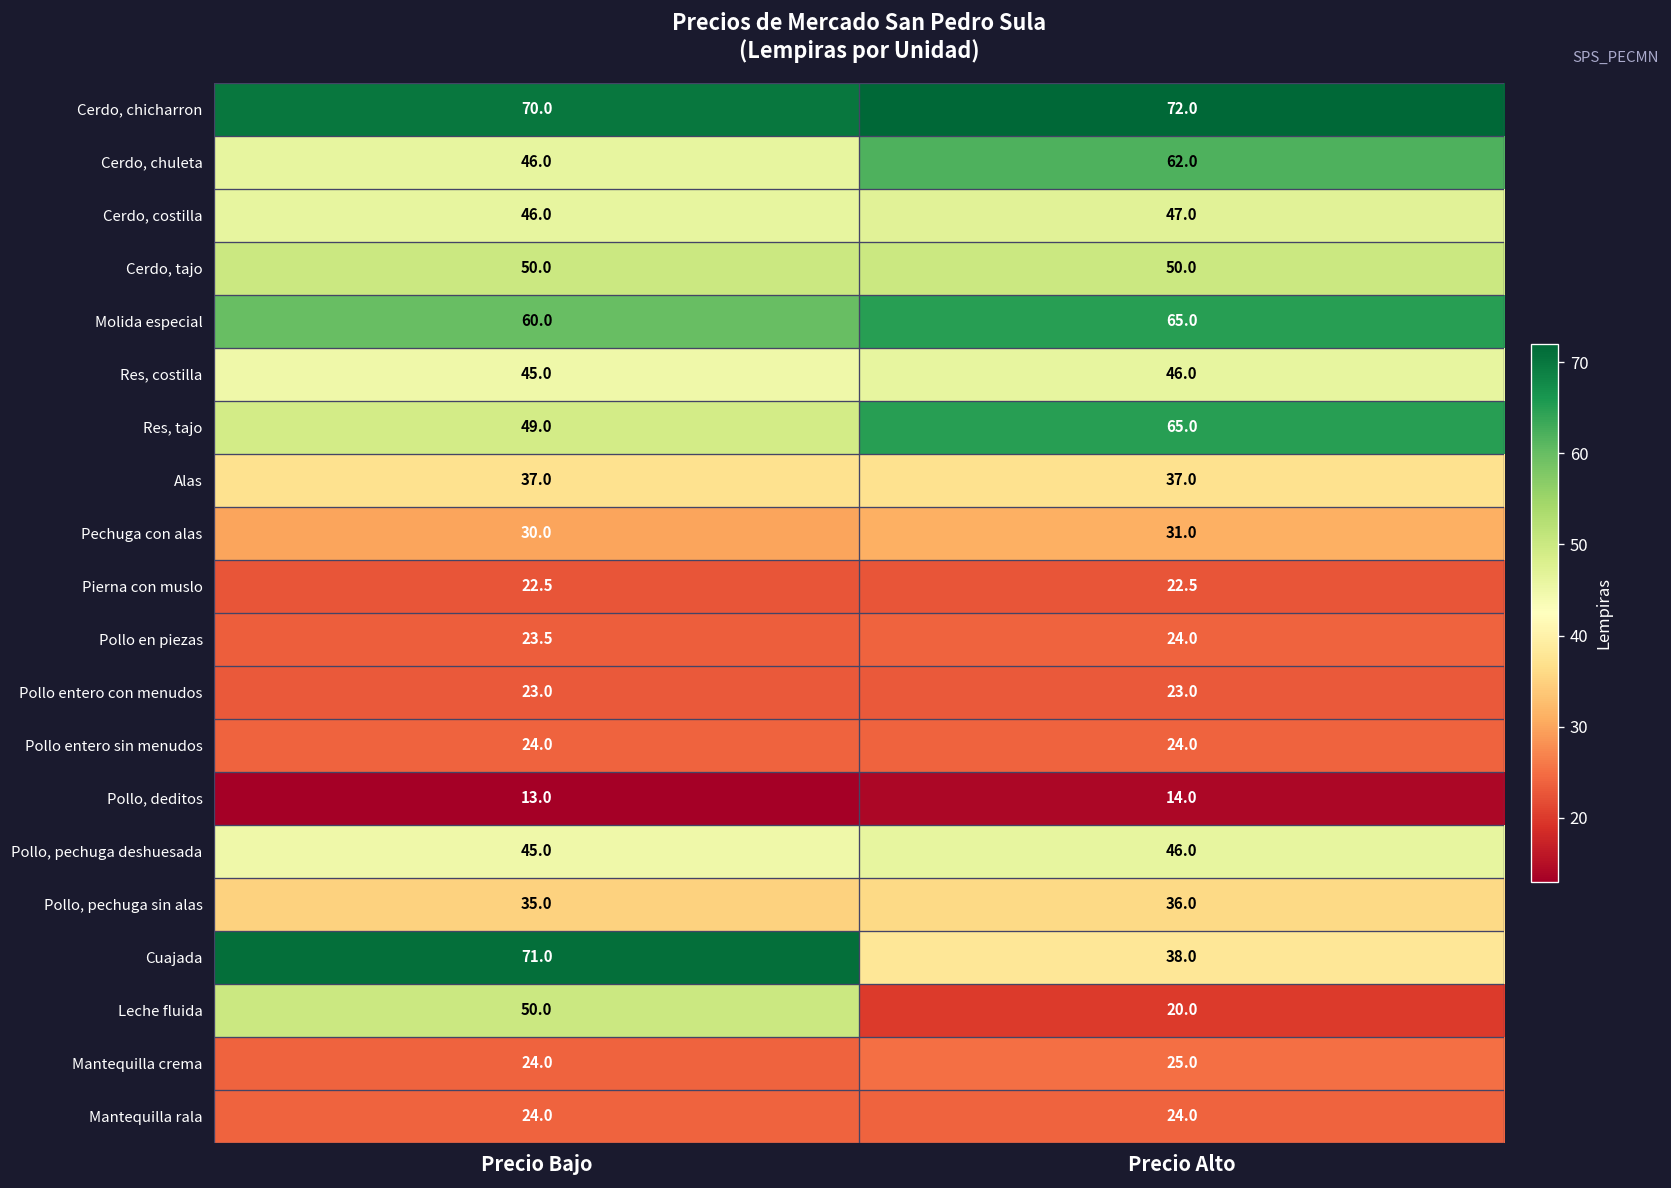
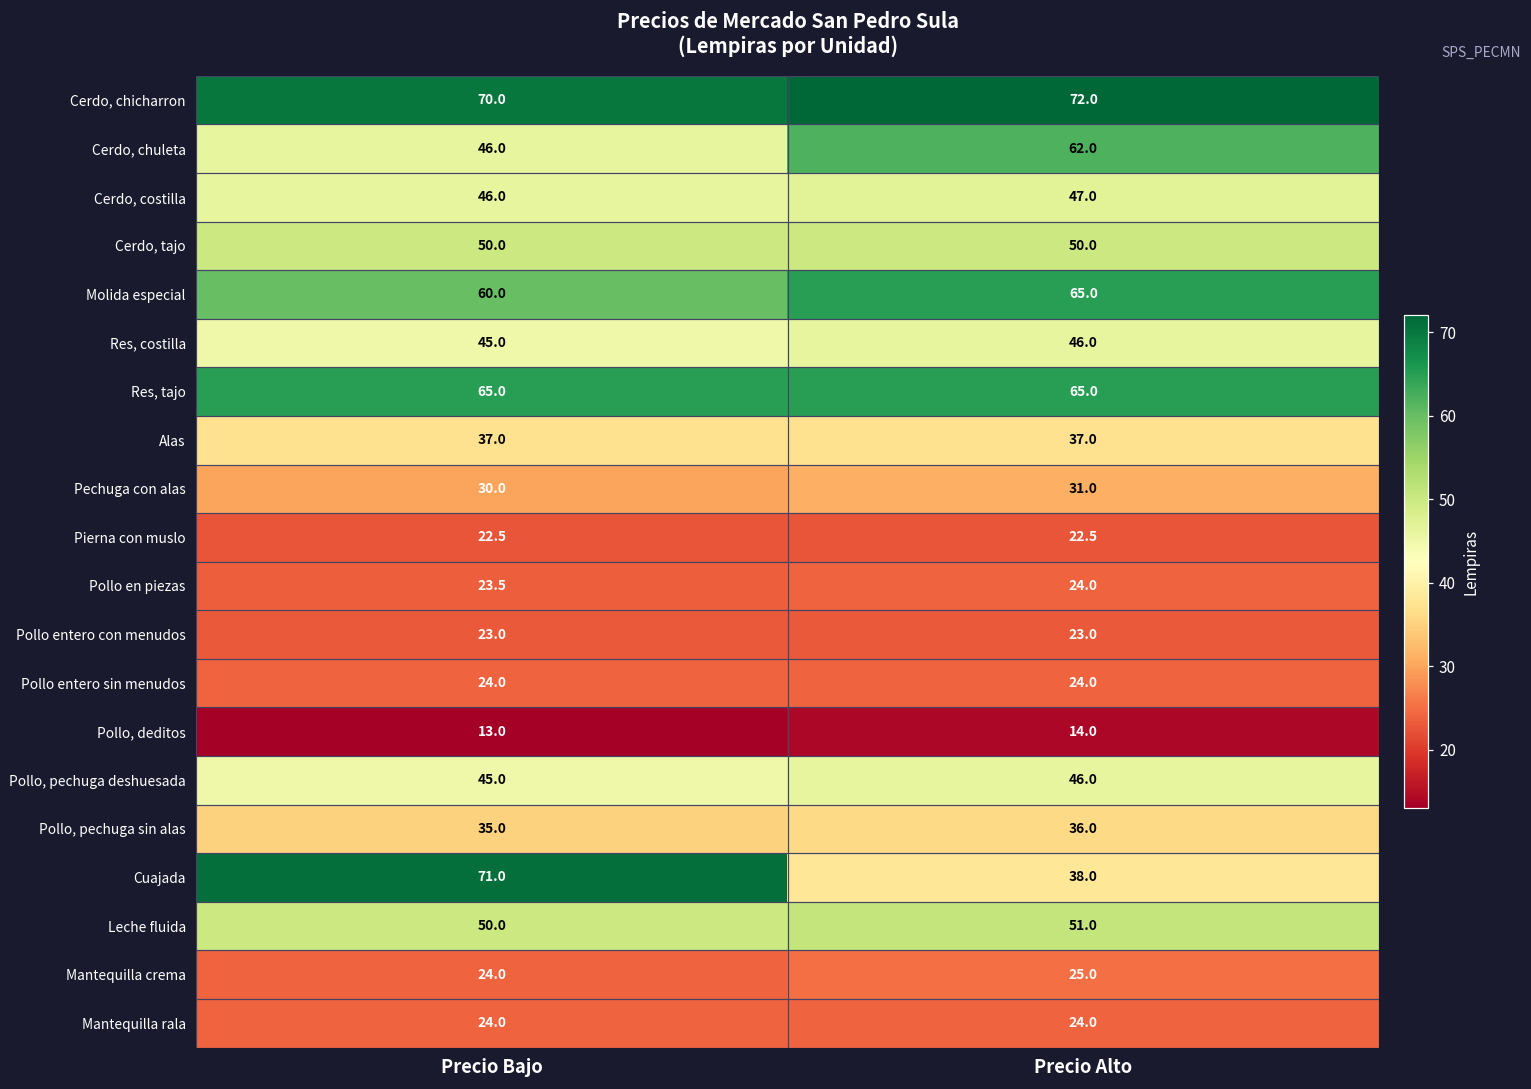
  {
    "Cerdo, chicharron": {
      "Precio Bajo": 70.0,
      "Precio Alto": 72.0
    },
    "Cerdo, chuleta": {
      "Precio Bajo": 46.0,
      "Precio Alto": 62.0
    },
    "Cerdo, costilla": {
      "Precio Bajo": 46.0,
      "Precio Alto": 47.0
    },
    "Cerdo, tajo": {
      "Precio Bajo": 50.0,
      "Precio Alto": 50.0
    },
    "Molida especial": {
      "Precio Bajo": 60.0,
      "Precio Alto": 65.0
    },
    "Res, costilla": {
      "Precio Bajo": 45.0,
      "Precio Alto": 46.0
    },
    "Res, tajo": {
-     "Precio Bajo": 49.0,
+     "Precio Bajo": 65.0,
      "Precio Alto": 65.0
    },
    "Alas": {
      "Precio Bajo": 37.0,
      "Precio Alto": 37.0
    },
    "Pechuga con alas": {
      "Precio Bajo": 30.0,
      "Precio Alto": 31.0
    },
    "Pierna con muslo": {
      "Precio Bajo": 22.5,
      "Precio Alto": 22.5
    },
    "Pollo en piezas": {
      "Precio Bajo": 23.5,
      "Precio Alto": 24.0
    },
    "Pollo entero con menudos": {
      "Precio Bajo": 23.0,
      "Precio Alto": 23.0
    },
    "Pollo entero sin menudos": {
      "Precio Bajo": 24.0,
      "Precio Alto": 24.0
    },
    "Pollo, deditos": {
      "Precio Bajo": 13.0,
      "Precio Alto": 14.0
    },
    "Pollo, pechuga deshuesada": {
      "Precio Bajo": 45.0,
      "Precio Alto": 46.0
    },
    "Pollo, pechuga sin alas": {
      "Precio Bajo": 35.0,
      "Precio Alto": 36.0
    },
    "Cuajada": {
      "Precio Bajo": 71.0,
      "Precio Alto": 38.0
    },
    "Leche fluida": {
      "Precio Bajo": 50.0,
-     "Precio Alto": 20.0
+     "Precio Alto": 51.0
    },
    "Mantequilla crema": {
      "Precio Bajo": 24.0,
      "Precio Alto": 25.0
    },
    "Mantequilla rala": {
      "Precio Bajo": 24.0,
      "Precio Alto": 24.0
    }
  }
